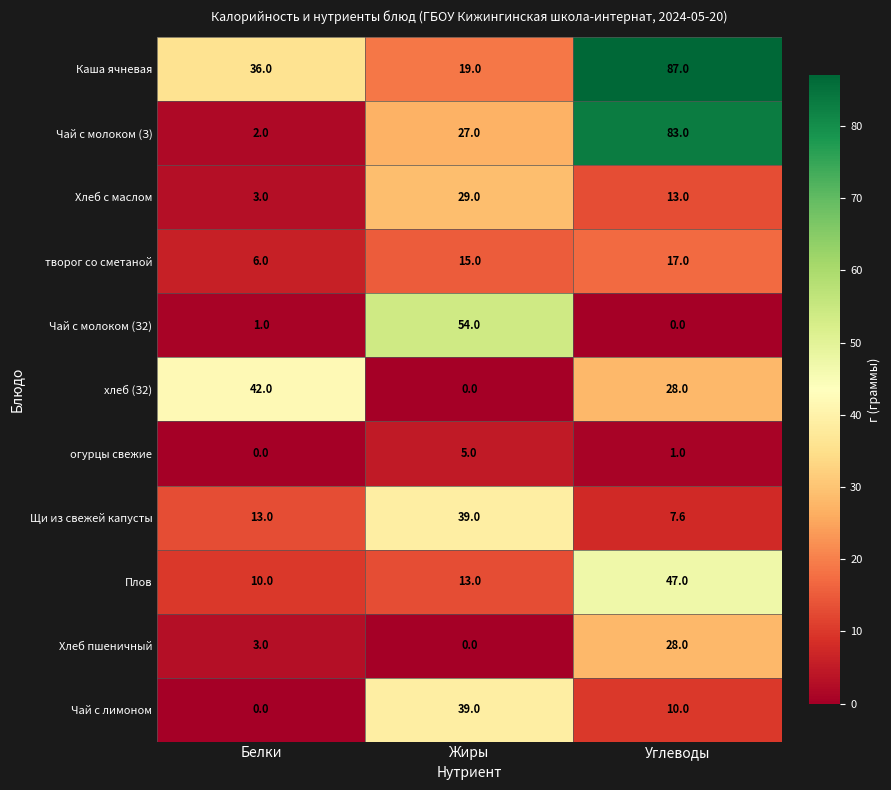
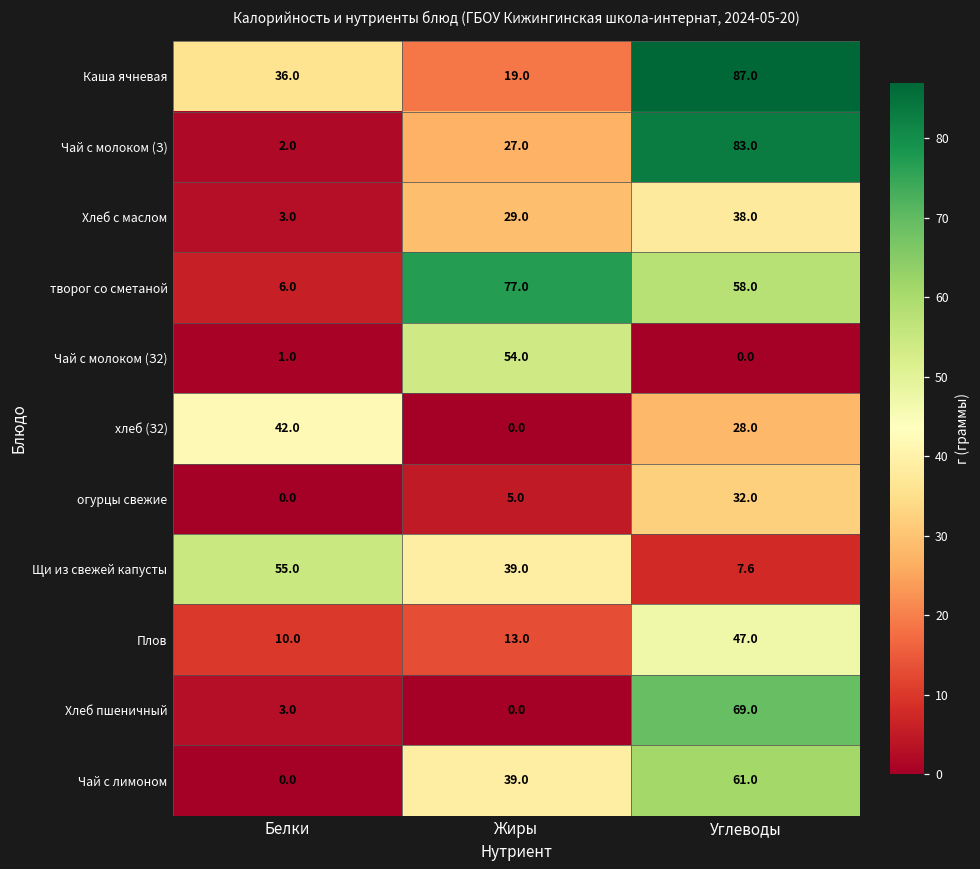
  {
    "Каша ячневая": {
      "Белки": 36.0,
      "Жиры": 19.0,
      "Углеводы": 87.0
    },
    "Чай с молоком (З)": {
      "Белки": 2.0,
      "Жиры": 27.0,
      "Углеводы": 83.0
    },
    "Хлеб с маслом": {
      "Белки": 3.0,
      "Жиры": 29.0,
-     "Углеводы": 13.0
+     "Углеводы": 38.0
    },
    "творог со сметаной": {
      "Белки": 6.0,
-     "Жиры": 15.0,
-     "Углеводы": 17.0
+     "Жиры": 77.0,
+     "Углеводы": 58.0
    },
    "Чай с молоком (З2)": {
      "Белки": 1.0,
      "Жиры": 54.0,
      "Углеводы": 0.0
    },
    "хлеб (З2)": {
      "Белки": 42.0,
      "Жиры": 0.0,
      "Углеводы": 28.0
    },
    "огурцы свежие": {
      "Белки": 0.0,
      "Жиры": 5.0,
-     "Углеводы": 1.0
+     "Углеводы": 32.0
    },
    "Щи из свежей капусты": {
-     "Белки": 13.0,
+     "Белки": 55.0,
      "Жиры": 39.0,
      "Углеводы": 7.6
    },
    "Плов": {
      "Белки": 10.0,
      "Жиры": 13.0,
      "Углеводы": 47.0
    },
    "Хлеб пшеничный": {
      "Белки": 3.0,
      "Жиры": 0.0,
-     "Углеводы": 28.0
+     "Углеводы": 69.0
    },
    "Чай с лимоном": {
      "Белки": 0.0,
      "Жиры": 39.0,
-     "Углеводы": 10.0
+     "Углеводы": 61.0
    }
  }
